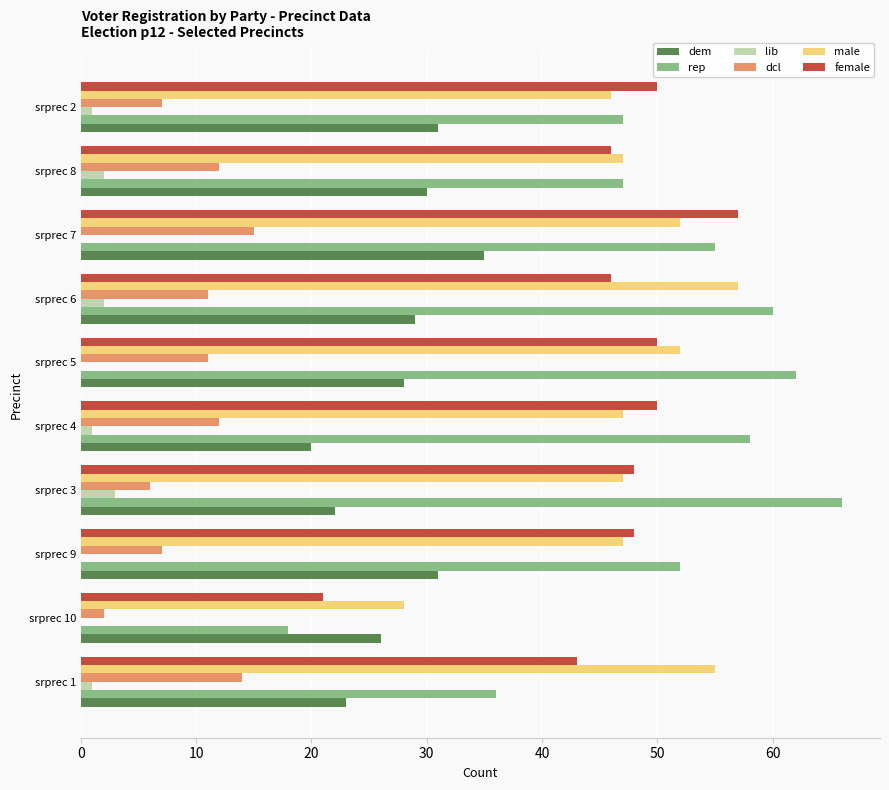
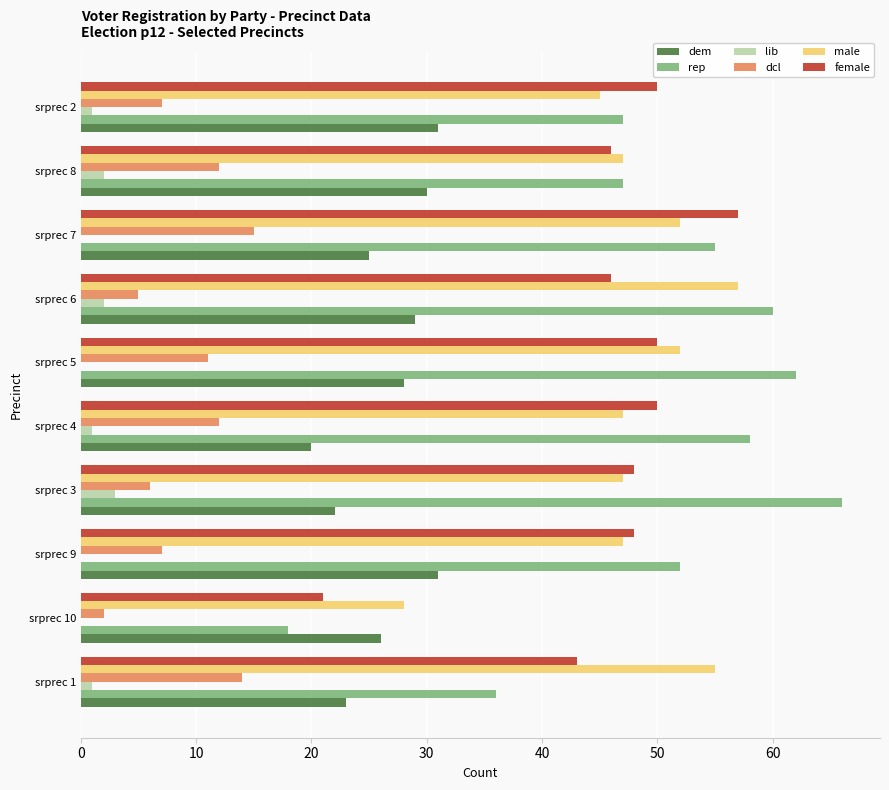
  {
    "dem": {
      "srprec 2": 31,
      "srprec 8": 30,
-     "srprec 7": 35,
+     "srprec 7": 25,
      "srprec 6": 29,
      "srprec 5": 28,
      "srprec 4": 20,
      "srprec 3": 22,
      "srprec 9": 31,
      "srprec 10": 26,
      "srprec 1": 23
    },
    "rep": {
      "srprec 2": 47,
      "srprec 8": 47,
      "srprec 7": 55,
      "srprec 6": 60,
      "srprec 5": 62,
      "srprec 4": 58,
      "srprec 3": 66,
      "srprec 9": 52,
      "srprec 10": 18,
      "srprec 1": 36
    },
    "lib": {
      "srprec 2": 1,
      "srprec 8": 2,
      "srprec 7": 0,
      "srprec 6": 2,
      "srprec 5": 0,
      "srprec 4": 1,
      "srprec 3": 3,
      "srprec 9": 0,
      "srprec 10": 0,
      "srprec 1": 1
    },
    "dcl": {
      "srprec 2": 7,
      "srprec 8": 12,
      "srprec 7": 15,
-     "srprec 6": 11,
+     "srprec 6": 5,
      "srprec 5": 11,
      "srprec 4": 12,
      "srprec 3": 6,
      "srprec 9": 7,
      "srprec 10": 2,
      "srprec 1": 14
    },
    "male": {
-     "srprec 2": 46,
+     "srprec 2": 45,
      "srprec 8": 47,
      "srprec 7": 52,
      "srprec 6": 57,
      "srprec 5": 52,
      "srprec 4": 47,
      "srprec 3": 47,
      "srprec 9": 47,
      "srprec 10": 28,
      "srprec 1": 55
    },
    "female": {
      "srprec 2": 50,
      "srprec 8": 46,
      "srprec 7": 57,
      "srprec 6": 46,
      "srprec 5": 50,
      "srprec 4": 50,
      "srprec 3": 48,
      "srprec 9": 48,
      "srprec 10": 21,
      "srprec 1": 43
    }
  }
